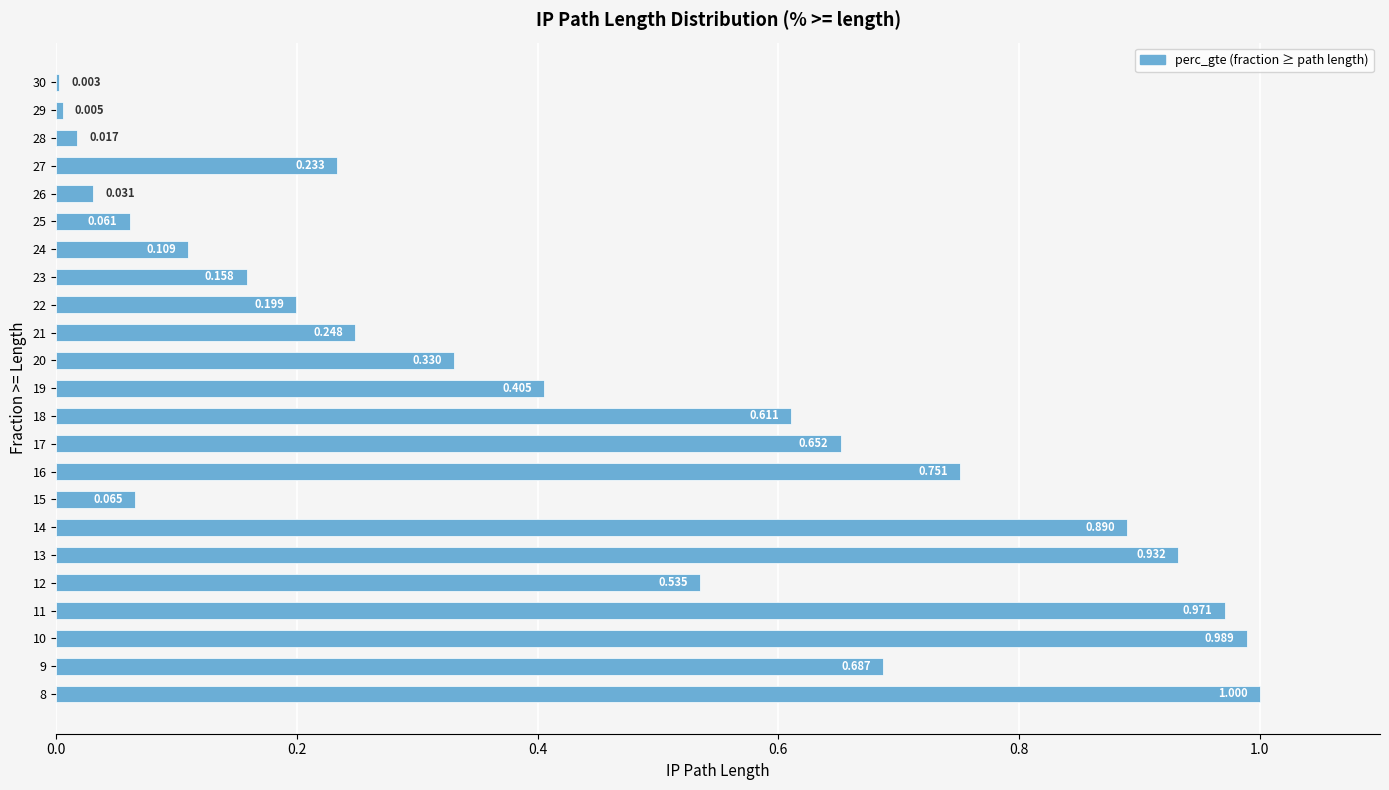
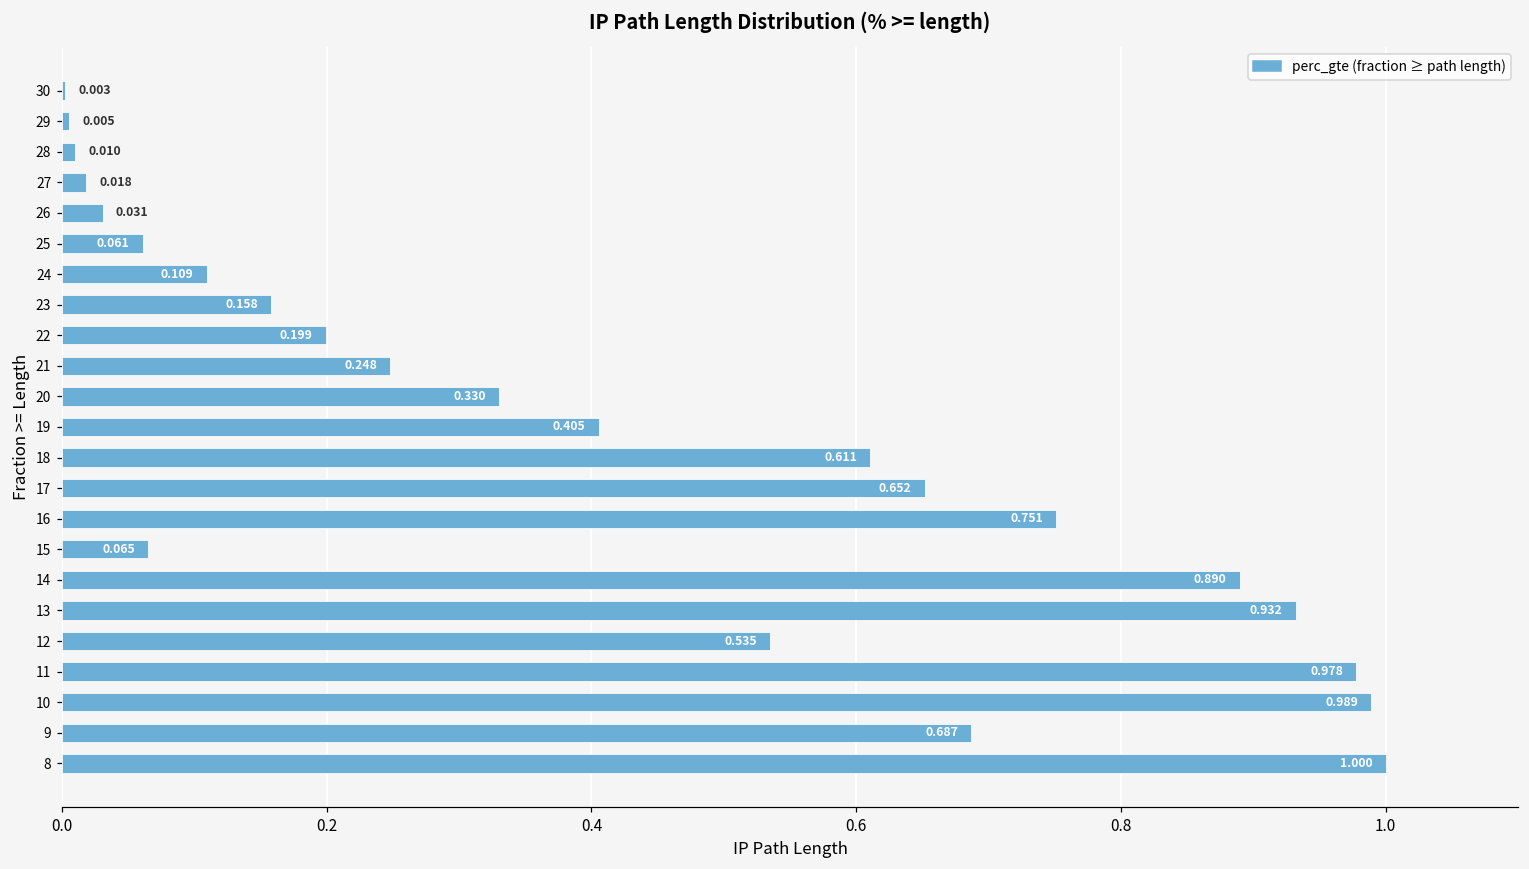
  {
    "30": 0.003,
    "29": 0.005,
-   "28": 0.017,
-   "27": 0.233,
+   "28": 0.010,
+   "27": 0.018,
    "26": 0.031,
    "25": 0.061,
    "24": 0.109,
    "23": 0.158,
    "22": 0.199,
    "21": 0.248,
    "20": 0.330,
    "19": 0.405,
    "18": 0.611,
    "17": 0.652,
    "16": 0.751,
    "15": 0.065,
    "14": 0.890,
    "13": 0.932,
    "12": 0.535,
-   "11": 0.971,
+   "11": 0.978,
    "10": 0.989,
    "9": 0.687,
    "8": 1.000
  }
